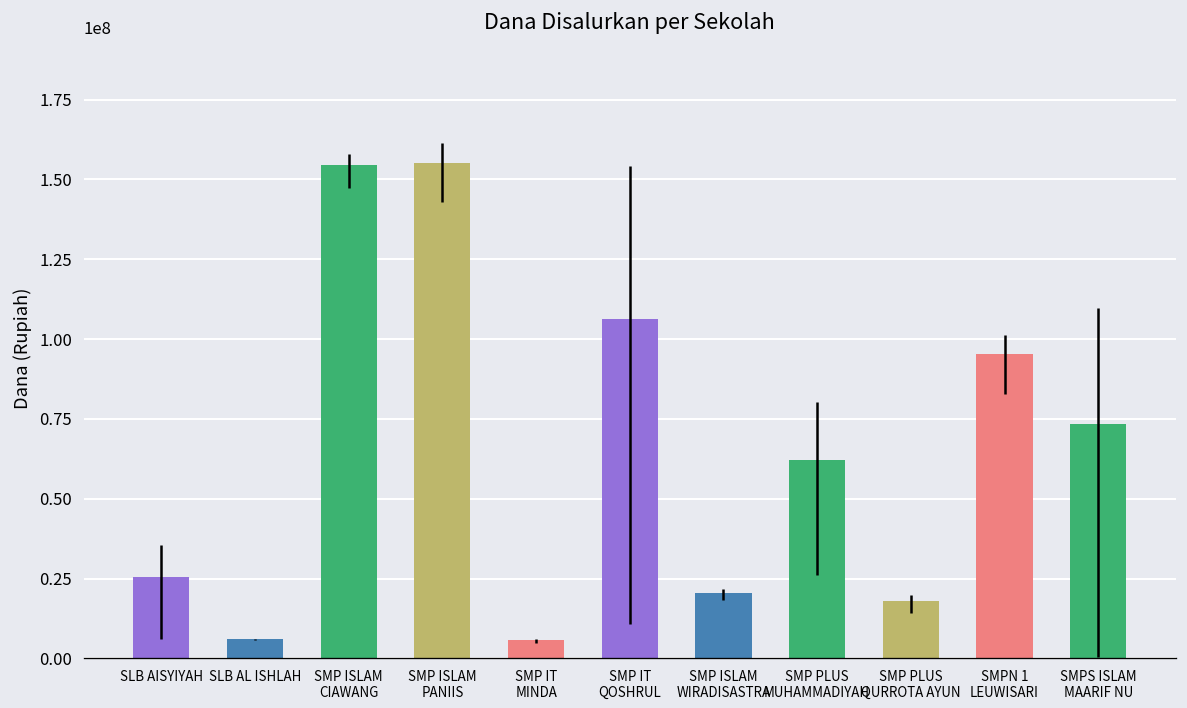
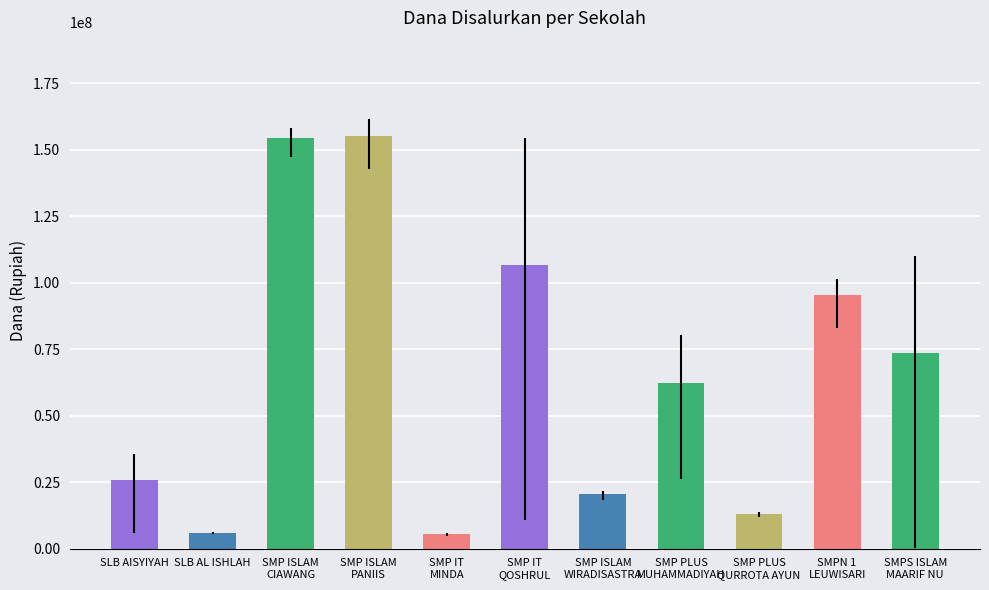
  {
    "SLB AISYIYAH": 26000000,
    "SLB AL ISHLAH": 6000000,
    "SMP ISLAM CIAWANG": 155000000,
    "SMP ISLAM PANIIS": 155000000,
    "SMP IT MINDA": 6000000,
    "SMP IT QOSHRUL": 106000000,
    "SMP ISLAM WIRADISASTRA": 21000000,
    "SMP PLUS MUHAMMADIYAH": 62000000,
-   "SMP PLUS QURROTA AYUN": 18000000,
+   "SMP PLUS QURROTA AYUN": 13000000,
    "SMPN 1 LEUWISARI": 95000000,
    "SMPS ISLAM MAARIF NU": 73000000
  }
